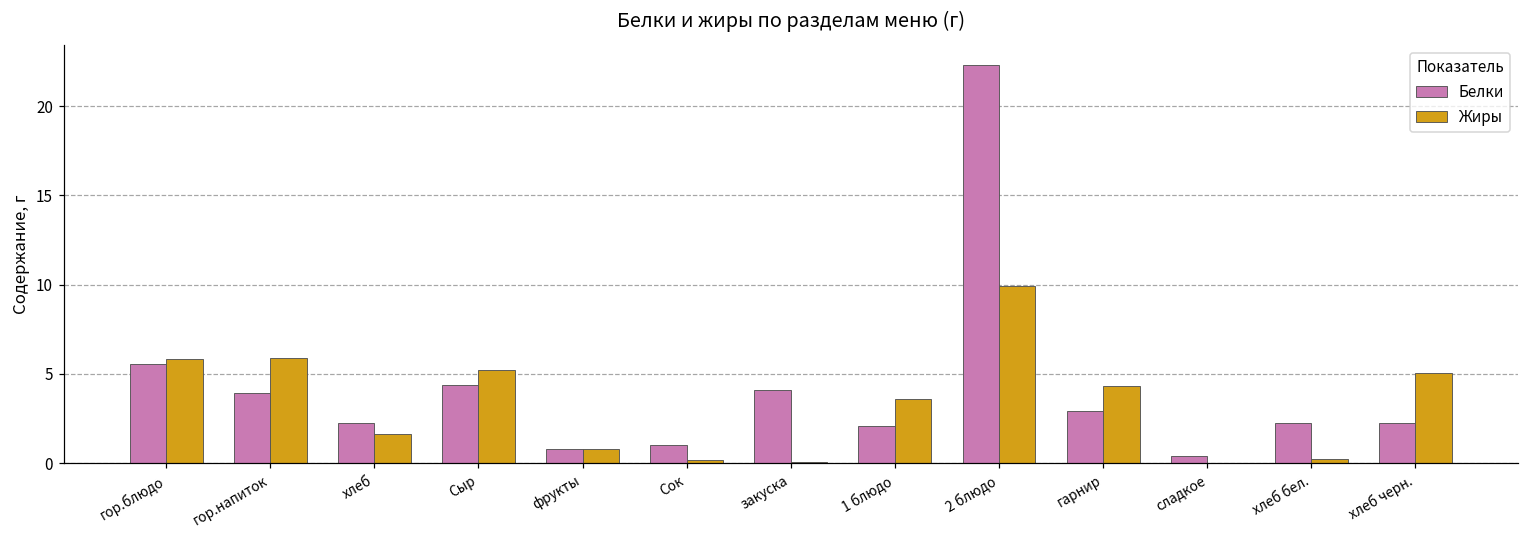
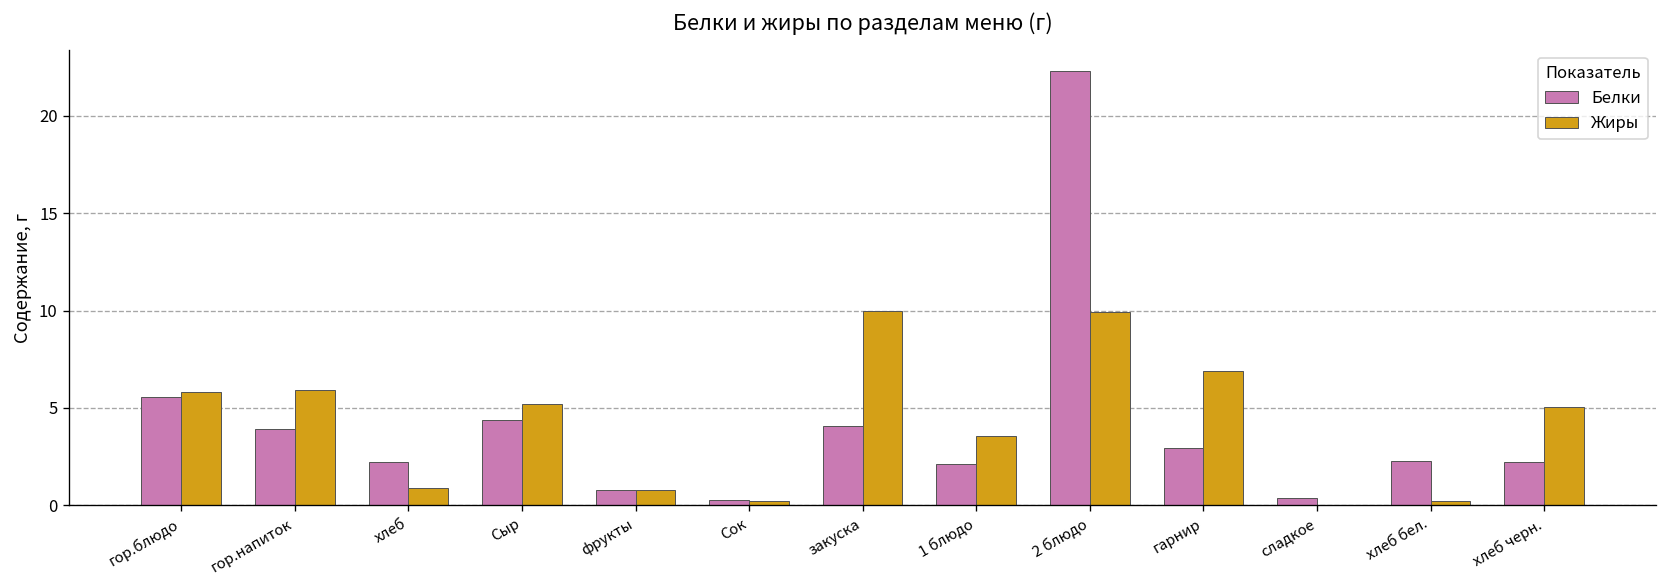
  {
    "Белки": {
      "гор.блюдо": 5.6,
      "гор.напиток": 3.9,
      "хлеб": 2.3,
      "Сыр": 4.4,
      "фрукты": 0.8,
-     "Сок": 1.0,
+     "Сок": 0.3,
      "закуска": 4.1,
      "1 блюдо": 2.1,
      "2 блюдо": 22.3,
      "гарнир": 2.9,
      "сладкое": 0.4,
      "хлеб бел.": 2.3,
      "хлеб черн.": 2.2
    },
    "Жиры": {
      "гор.блюдо": 5.8,
      "гор.напиток": 5.9,
-     "хлеб": 1.7,
+     "хлеб": 0.9,
      "Сыр": 5.2,
      "фрукты": 0.8,
      "Сок": 0.2,
-     "закуска": 0.1,
+     "закуска": 10.0,
      "1 блюдо": 3.6,
      "2 блюдо": 10.0,
-     "гарнир": 4.3,
+     "гарнир": 6.9,
      "сладкое": 0.0,
      "хлеб бел.": 0.2,
      "хлеб черн.": 5.1
    }
  }
